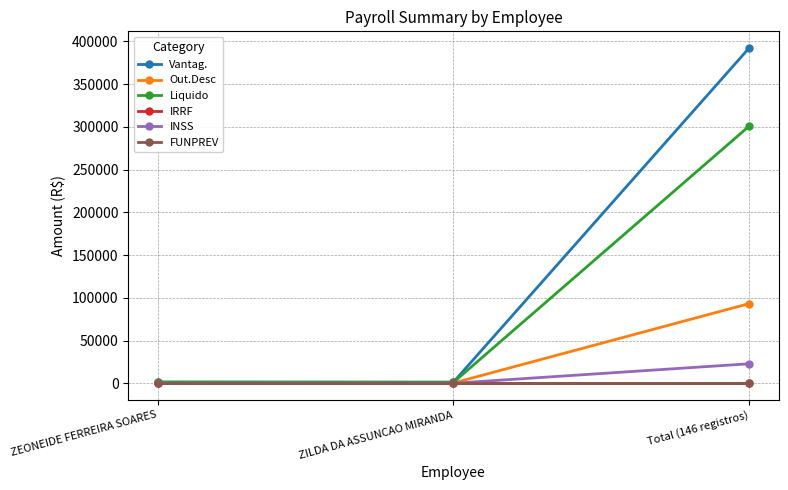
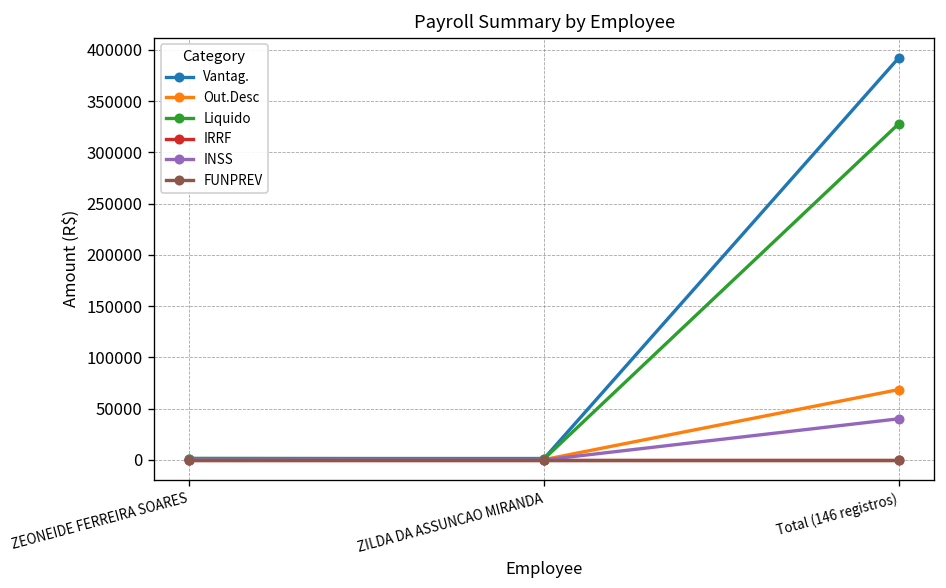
  {
    "Vantag.": {
      "Total (146 registros)": 390000
    },
    "Out.Desc": {
-     "Total (146 registros)": 90000
+     "Total (146 registros)": 70000
    },
    "Liquido": {
-     "Total (146 registros)": 300000
+     "Total (146 registros)": 330000
    },
    "FUNPREV": {
      "Total (146 registros)": 0
    },
    "INSS": {
-     "Total (146 registros)": 20000
+     "Total (146 registros)": 40000
    }
  }
